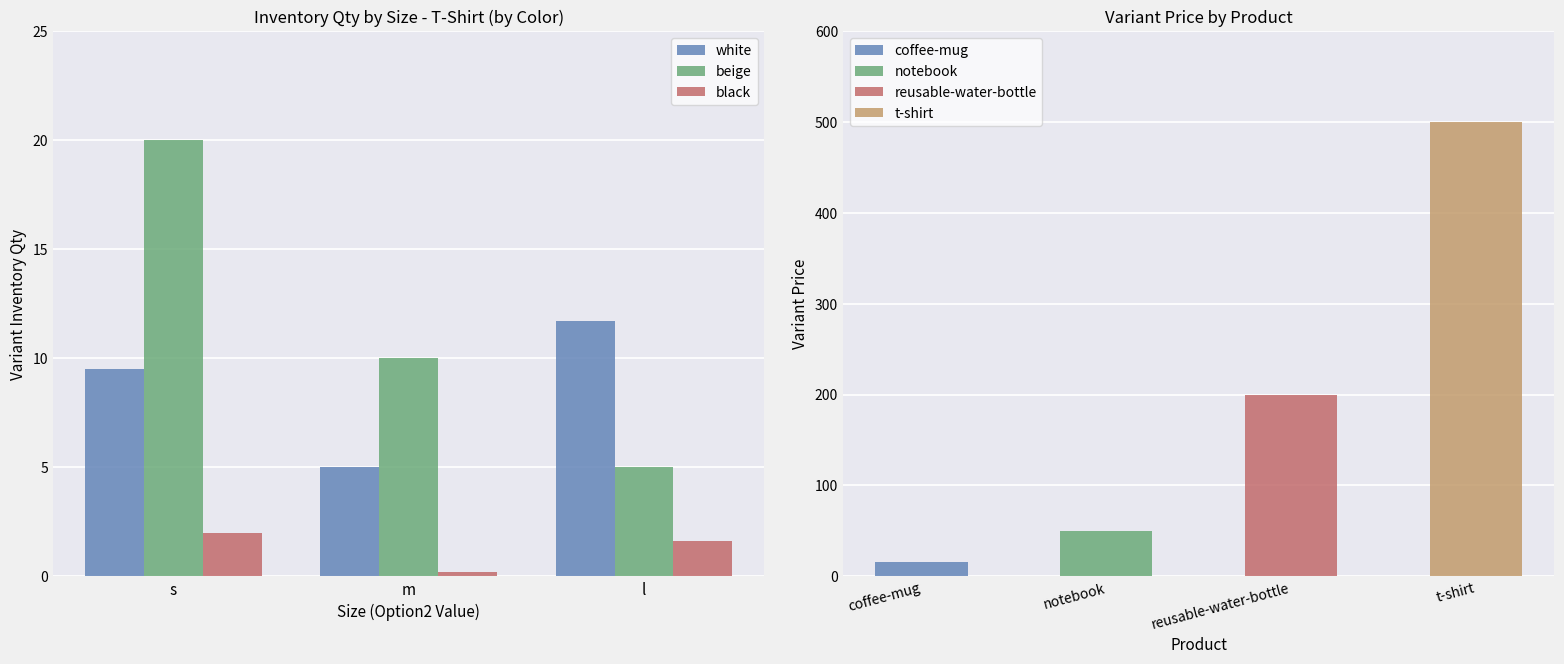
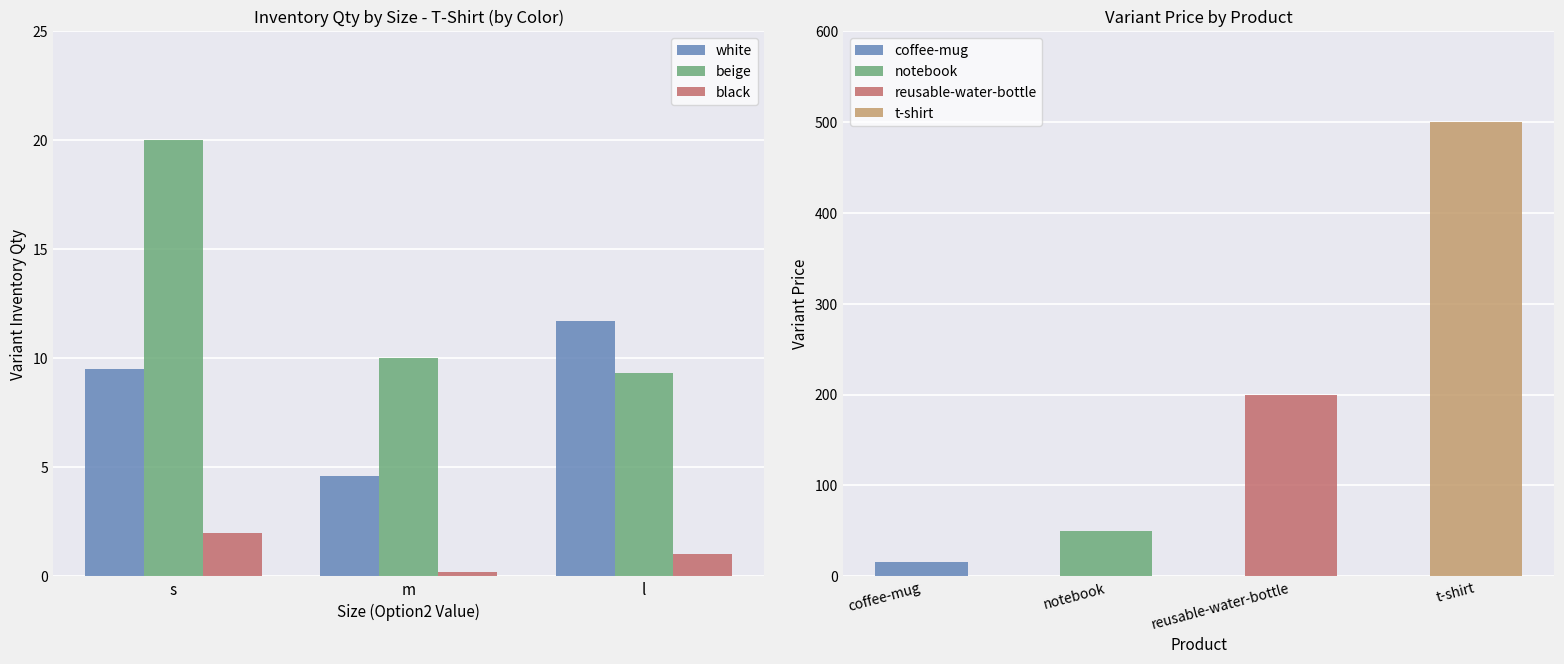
  {
    "Inventory Qty by Size - T-Shirt (by Color)": {
      "white": {
        "s": 9.5,
-       "m": 5.0,
+       "m": 4.6,
        "l": 11.7
      },
      "beige": {
        "s": 20.0,
        "m": 10.0,
-       "l": 5.0
+       "l": 9.3
      },
      "black": {
        "s": 2.0,
        "m": 0.2,
-       "l": 1.6
+       "l": 1.0
      }
    },
    "Variant Price by Product": {
      "coffee-mug": 20,
      "notebook": 50,
      "reusable-water-bottle": 200,
      "t-shirt": 500
    }
  }
